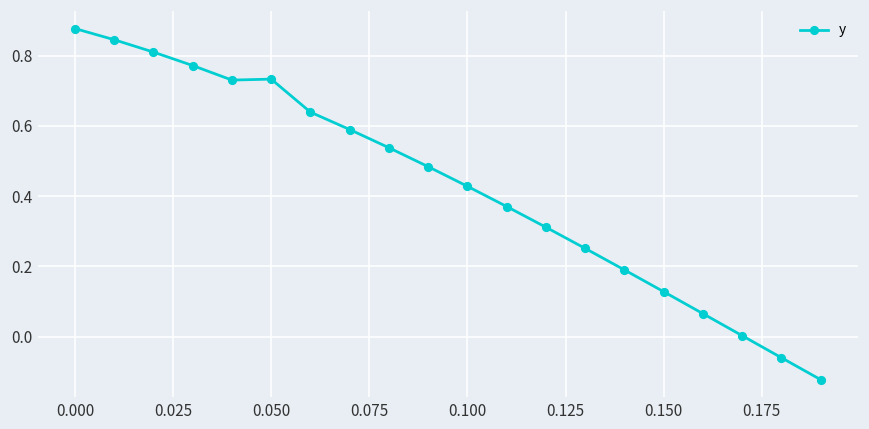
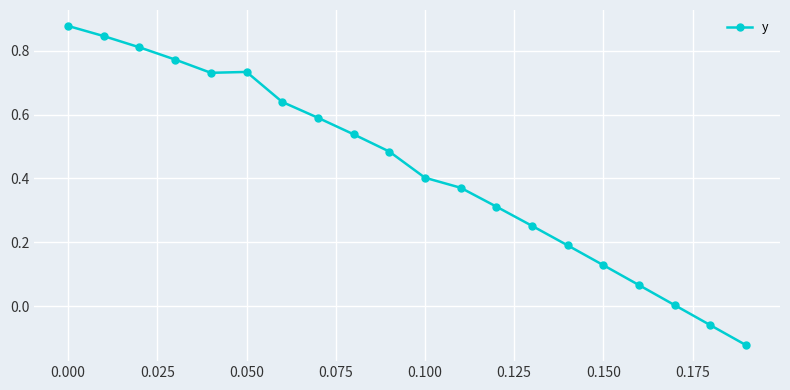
  {
    "0.000": 0.88,
    "0.050": 0.73,
-   "0.100": 0.43,
+   "0.100": 0.40,
    "0.150": 0.13
  }
